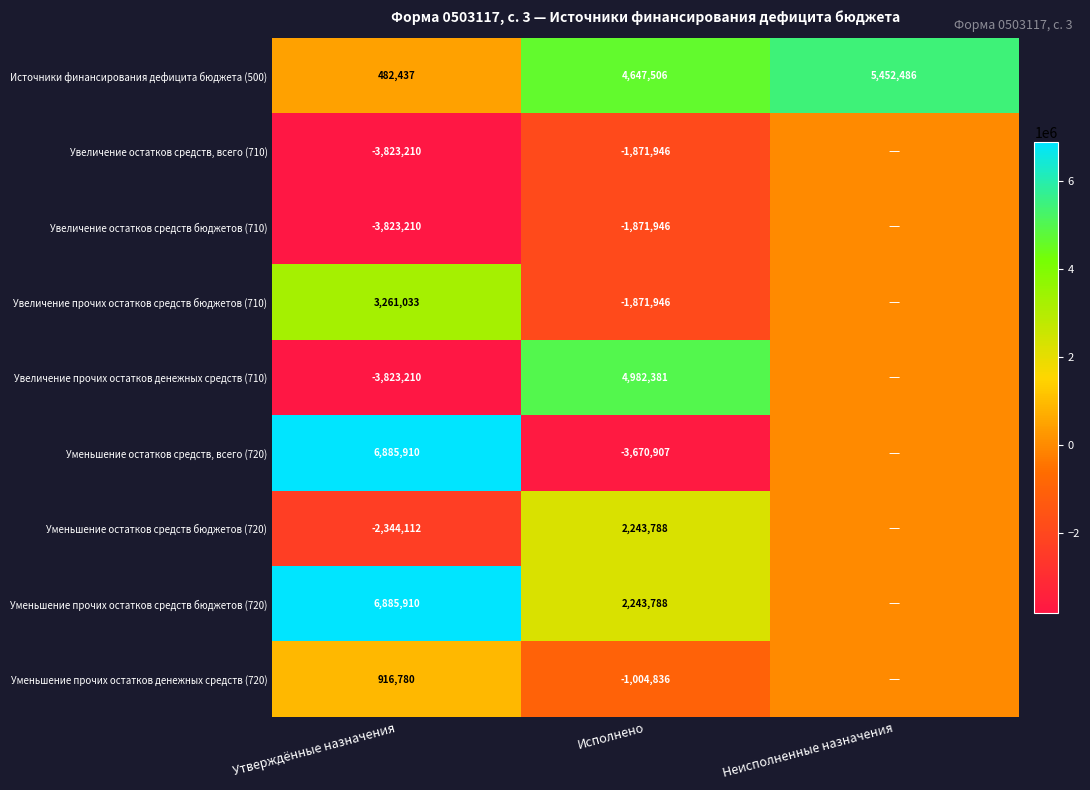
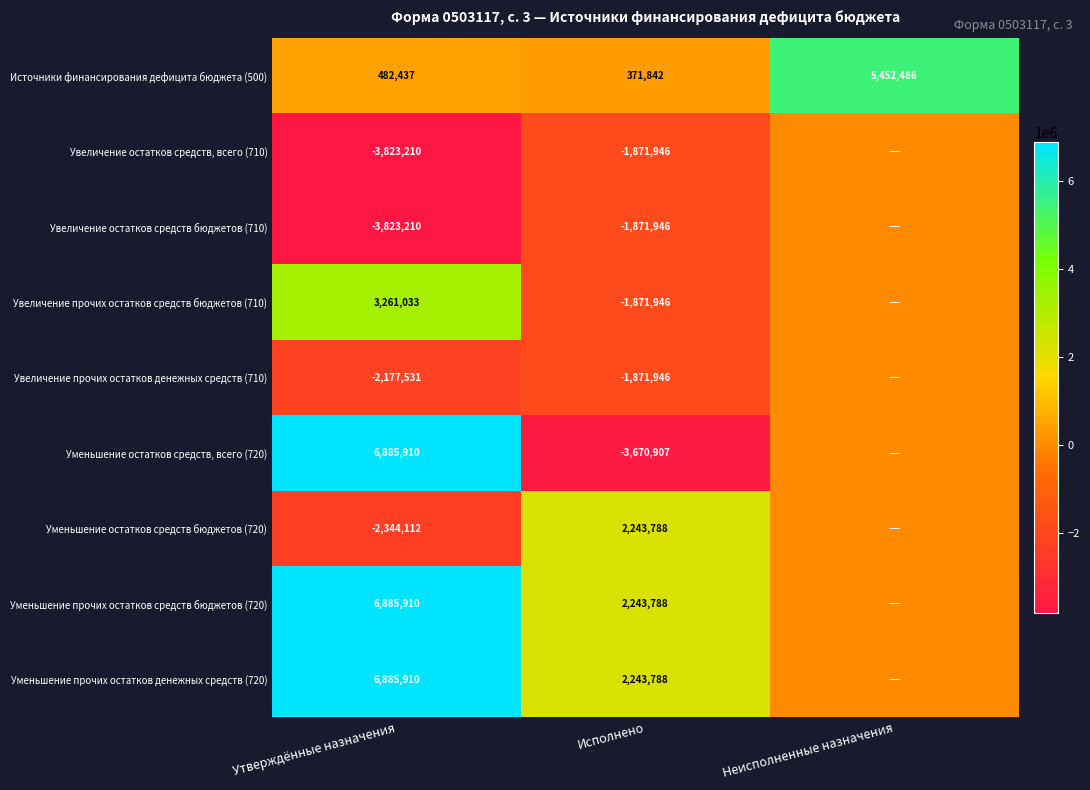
  {
    "Источники финансирования дефицита бюджета (500)": {
      "Утверждённые назначения": "482,437",
-     "Исполнено": "4,647,506",
+     "Исполнено": "371,842",
      "Неисполненные назначения": "5,452,486"
    },
    "Увеличение остатков средств, всего (710)": {
      "Утверждённые назначения": "-3,823,210",
      "Исполнено": "-1,871,946"
    },
    "Увеличение остатков средств бюджетов (710)": {
      "Утверждённые назначения": "-3,823,210",
      "Исполнено": "-1,871,946"
    },
    "Увеличение прочих остатков средств бюджетов (710)": {
      "Утверждённые назначения": "3,261,033",
      "Исполнено": "-1,871,946"
    },
    "Увеличение прочих остатков денежных средств (710)": {
-     "Утверждённые назначения": "-3,823,210",
-     "Исполнено": "4,982,381"
+     "Утверждённые назначения": "-2,177,531",
+     "Исполнено": "-1,871,946"
    },
    "Уменьшение остатков средств, всего (720)": {
      "Утверждённые назначения": "6,885,910",
      "Исполнено": "-3,670,907"
    },
    "Уменьшение остатков средств бюджетов (720)": {
      "Утверждённые назначения": "-2,344,112",
      "Исполнено": "2,243,788"
    },
    "Уменьшение прочих остатков средств бюджетов (720)": {
      "Утверждённые назначения": "6,885,910",
      "Исполнено": "2,243,788"
    },
    "Уменьшение прочих остатков денежных средств (720)": {
-     "Утверждённые назначения": "916,780",
-     "Исполнено": "-1,004,836"
+     "Утверждённые назначения": "6,885,910",
+     "Исполнено": "2,243,788"
    }
  }
